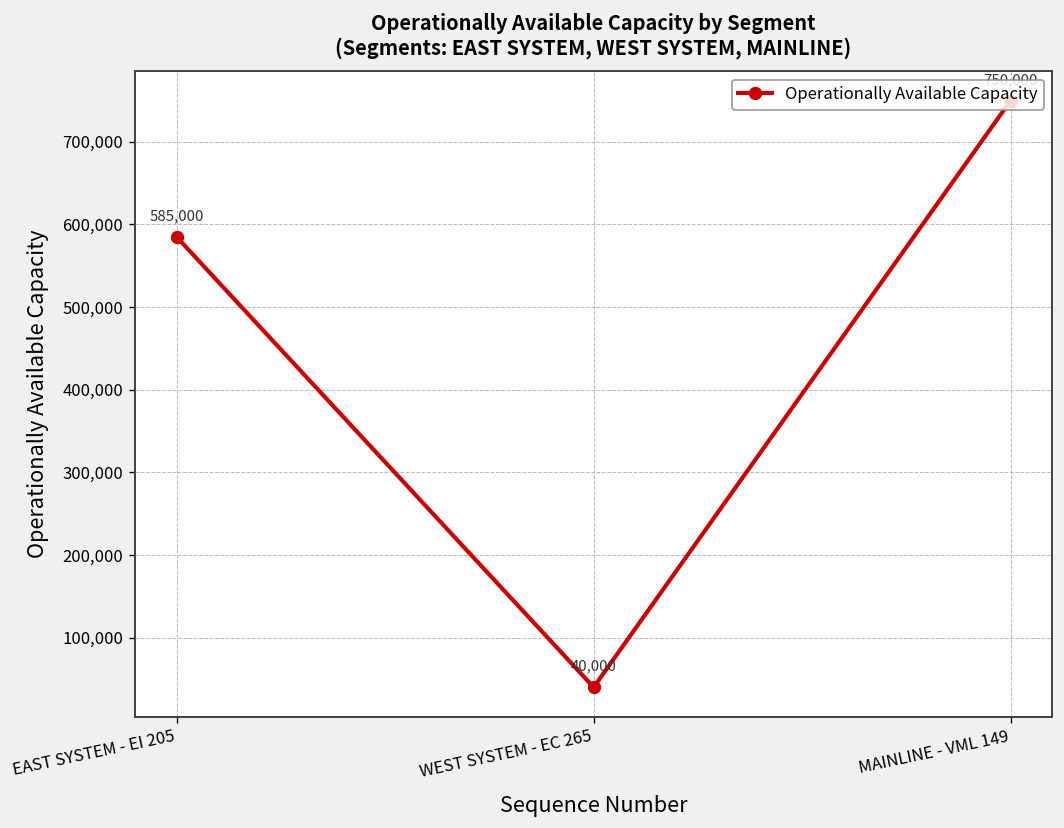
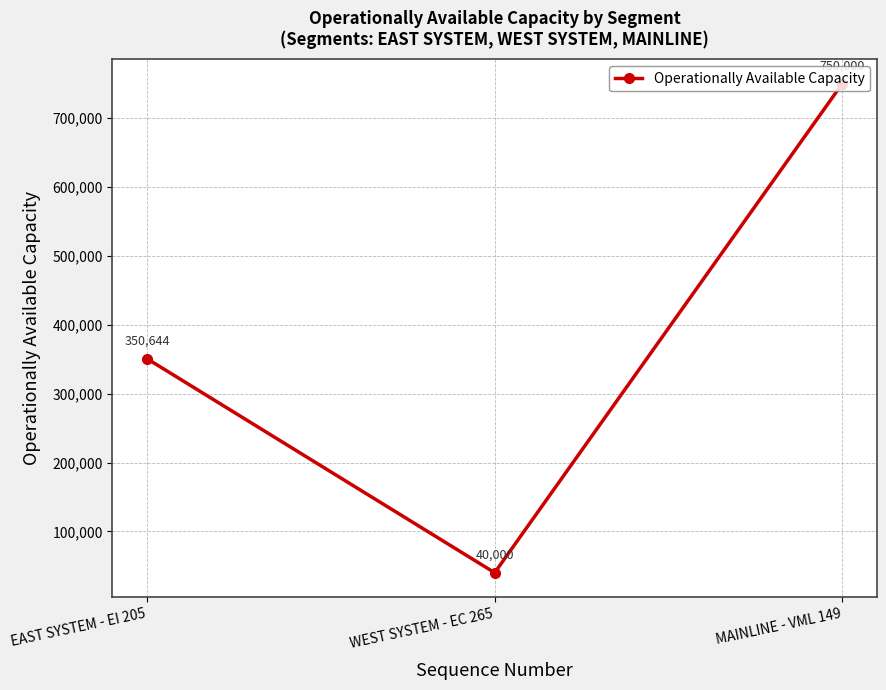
  {
-   "EAST SYSTEM - EI 205": "585,000",
+   "EAST SYSTEM - EI 205": "350,644",
    "WEST SYSTEM - EC 265": "40,000"
  }
